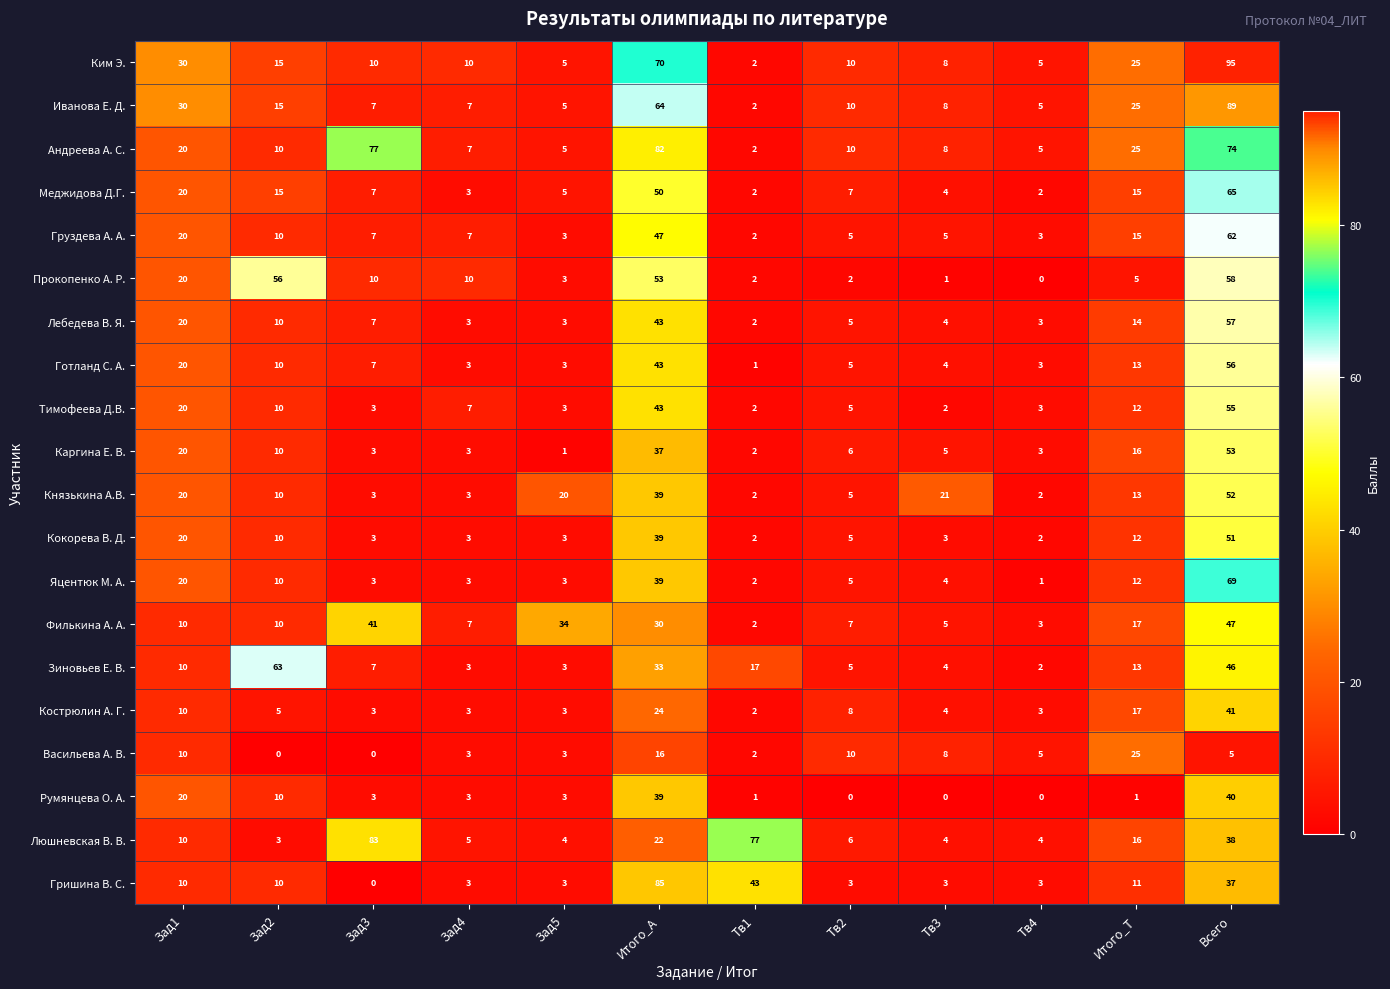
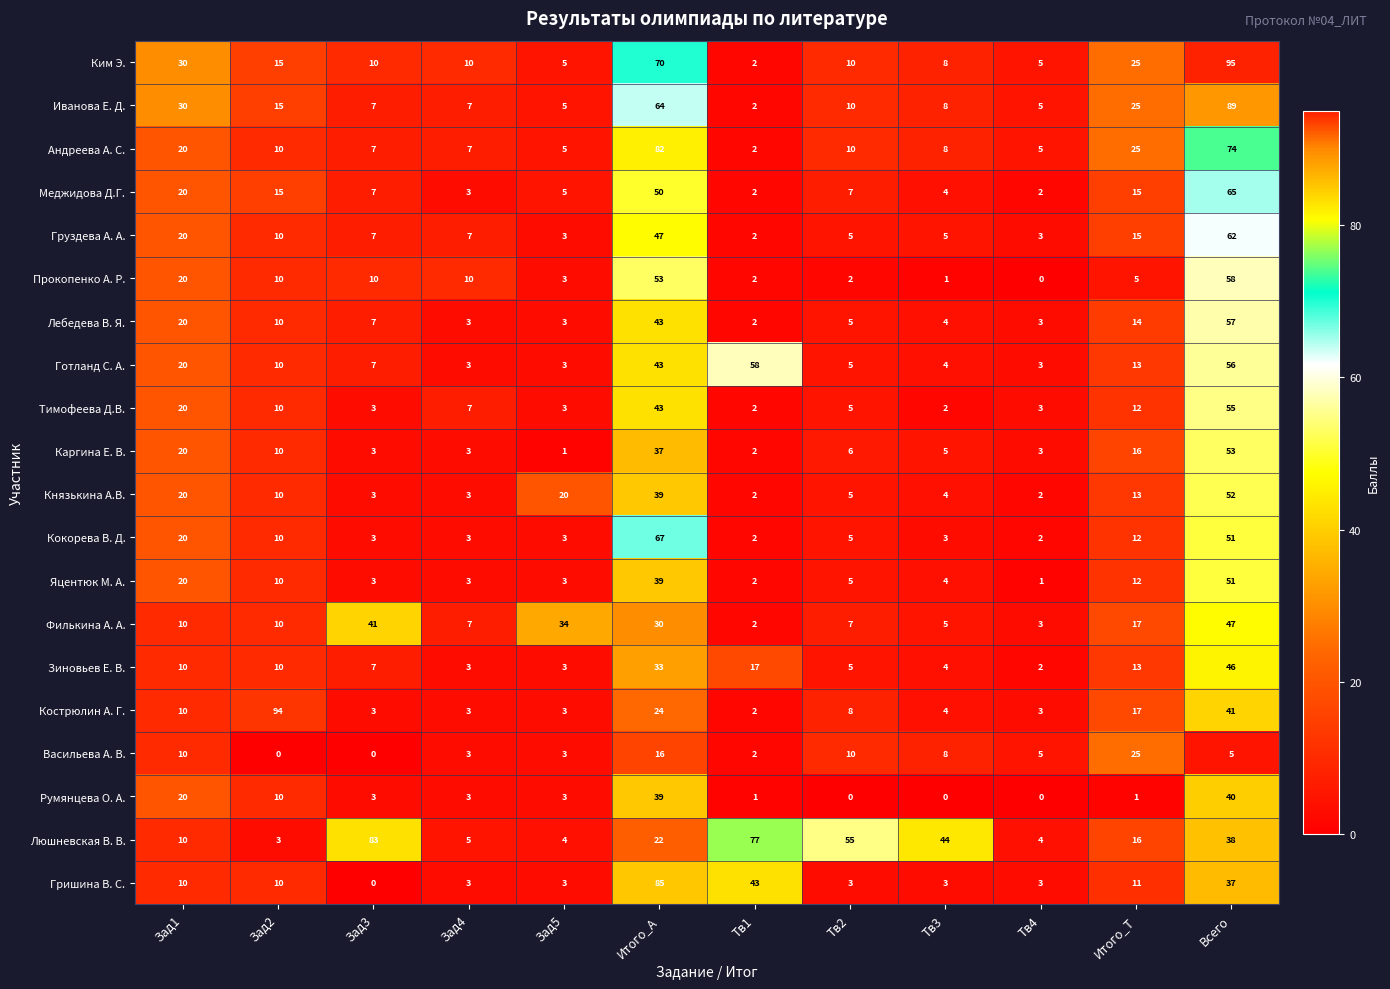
  {
    "Андреева А. С.": {
      "Зад1": 20,
      "Зад2": 10,
-     "Зад3": 77,
+     "Зад3": 7,
      "Зад4": 7,
      "Зад5": 5,
      "Итого_А": 82,
      "Тв1": 2,
      "Тв2": 10,
      "Тв3": 8,
      "Тв4": 5,
      "Итого_Т": 25,
      "Всего": 74
    },
    "Прокопенко А. Р.": {
      "Зад1": 20,
-     "Зад2": 56,
+     "Зад2": 10,
      "Зад3": 10,
      "Зад4": 10,
      "Зад5": 3,
      "Итого_А": 53,
      "Тв1": 2,
      "Тв2": 2,
      "Тв3": 1,
      "Тв4": 0,
      "Итого_Т": 5,
      "Всего": 58
    },
    "Готланд С. А.": {
      "Зад1": 20,
      "Зад2": 10,
      "Зад3": 7,
      "Зад4": 3,
      "Зад5": 3,
      "Итого_А": 43,
-     "Тв1": 1,
+     "Тв1": 58,
      "Тв2": 5,
      "Тв3": 4,
      "Тв4": 3,
      "Итого_Т": 13,
      "Всего": 56
    },
    "Князькина А.В.": {
      "Зад1": 20,
      "Зад2": 10,
      "Зад3": 3,
      "Зад4": 3,
      "Зад5": 20,
      "Итого_А": 39,
      "Тв1": 2,
      "Тв2": 5,
-     "Тв3": 21,
+     "Тв3": 4,
      "Тв4": 2,
      "Итого_Т": 13,
      "Всего": 52
    },
    "Кокорева В. Д.": {
      "Зад1": 20,
      "Зад2": 10,
      "Зад3": 3,
      "Зад4": 3,
      "Зад5": 3,
-     "Итого_А": 39,
+     "Итого_А": 67,
      "Тв1": 2,
      "Тв2": 5,
      "Тв3": 3,
      "Тв4": 2,
      "Итого_Т": 12,
      "Всего": 51
    },
    "Яцентюк М. А.": {
      "Зад1": 20,
      "Зад2": 10,
      "Зад3": 3,
      "Зад4": 3,
      "Зад5": 3,
      "Итого_А": 39,
      "Тв1": 2,
      "Тв2": 5,
      "Тв3": 4,
      "Тв4": 1,
      "Итого_Т": 12,
-     "Всего": 69
+     "Всего": 51
    },
    "Зиновьев Е. В.": {
      "Зад1": 10,
-     "Зад2": 63,
+     "Зад2": 10,
      "Зад3": 7,
      "Зад4": 3,
      "Зад5": 3,
      "Итого_А": 33,
      "Тв1": 17,
      "Тв2": 5,
      "Тв3": 4,
      "Тв4": 2,
      "Итого_Т": 13,
      "Всего": 46
    },
    "Кострюлин А. Г.": {
      "Зад1": 10,
-     "Зад2": 5,
+     "Зад2": 94,
      "Зад3": 3,
      "Зад4": 3,
      "Зад5": 3,
      "Итого_А": 24,
      "Тв1": 2,
      "Тв2": 8,
      "Тв3": 4,
      "Тв4": 3,
      "Итого_Т": 17,
      "Всего": 41
    },
    "Люшневская В. В.": {
      "Зад1": 10,
      "Зад2": 3,
      "Зад3": 83,
      "Зад4": 5,
      "Зад5": 4,
      "Итого_А": 22,
      "Тв1": 77,
-     "Тв2": 6,
-     "Тв3": 4,
+     "Тв2": 55,
+     "Тв3": 44,
      "Тв4": 4,
      "Итого_Т": 16,
      "Всего": 38
    }
  }
